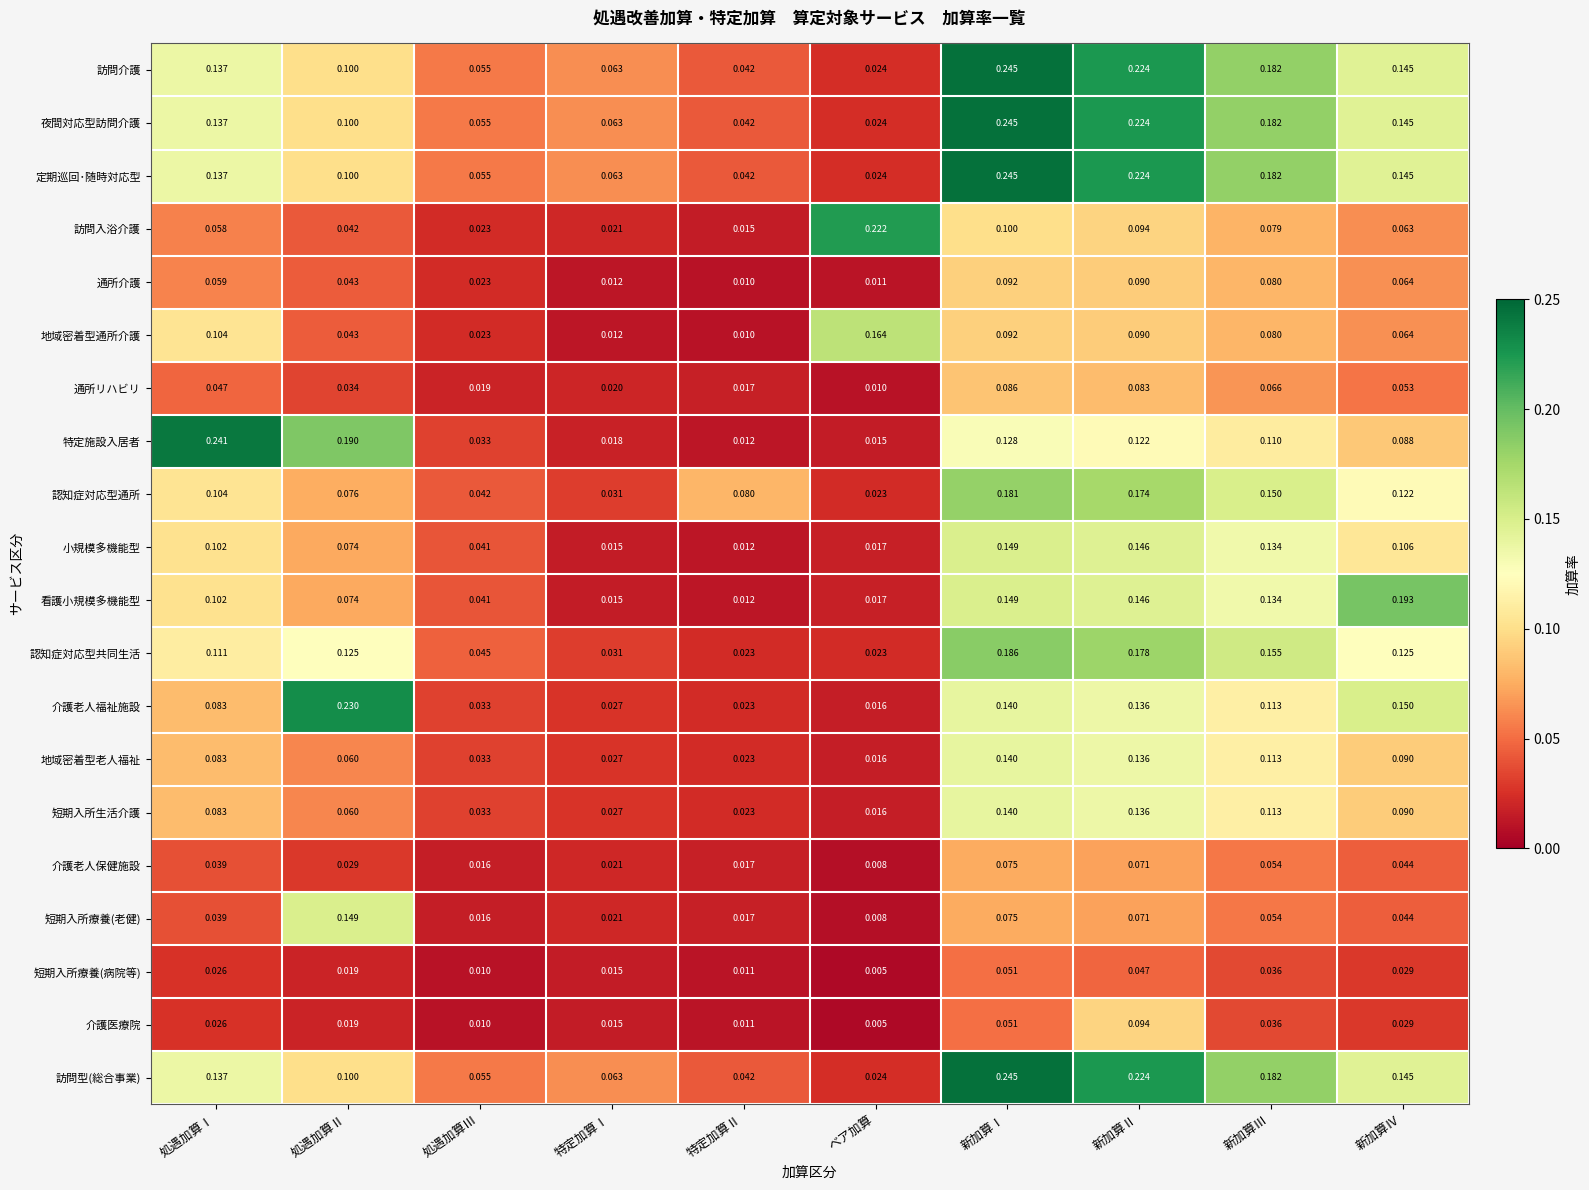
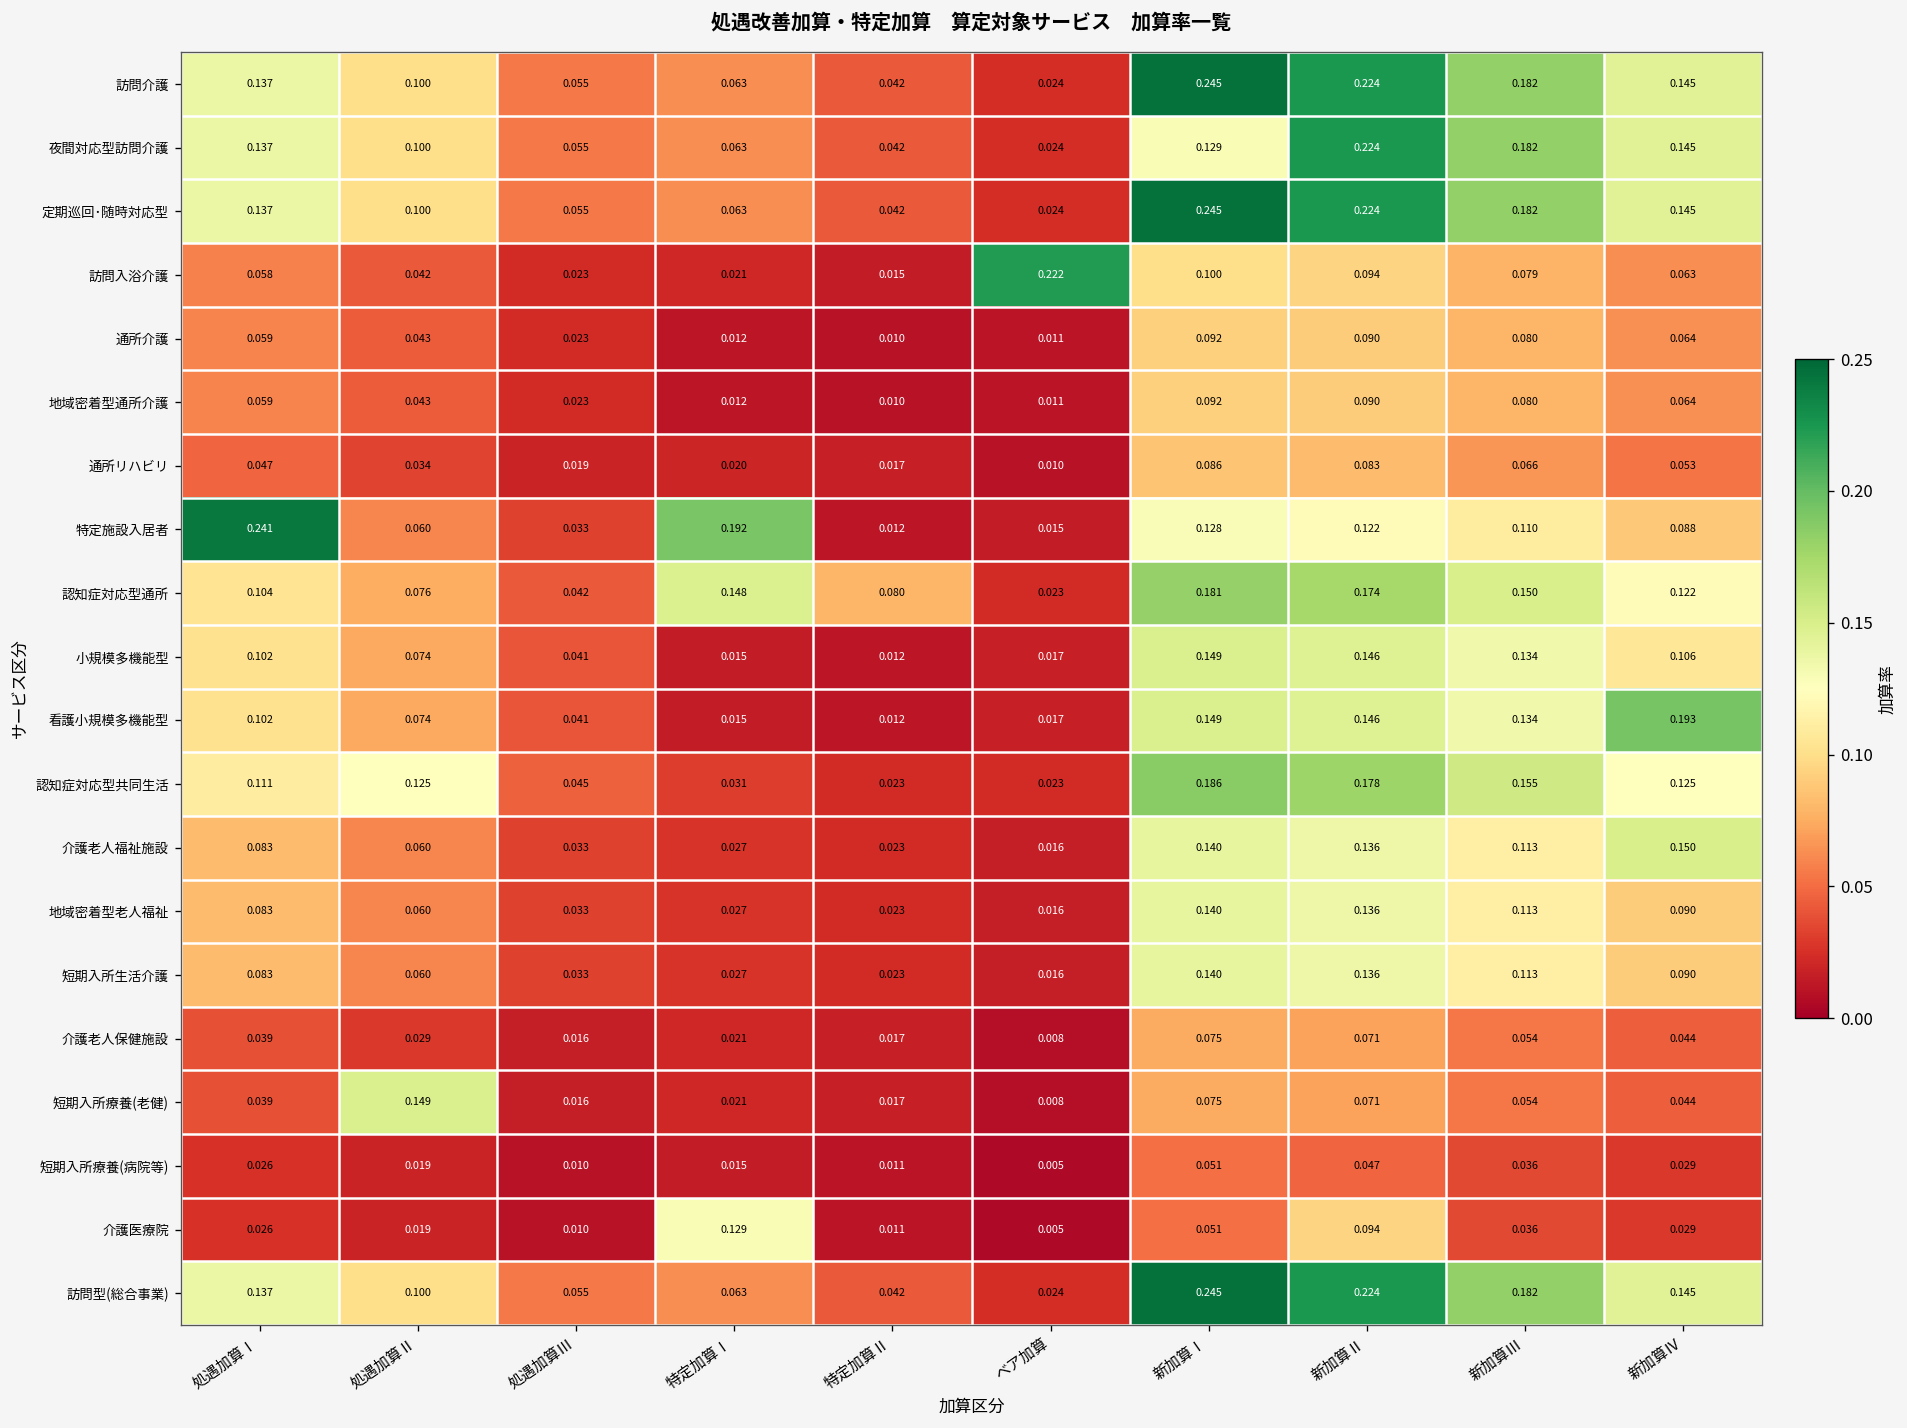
  {
    "訪問介護": {
      "処遇加算Ⅰ": 0.137,
      "処遇加算Ⅱ": 0.100,
      "処遇加算Ⅲ": 0.055,
      "特定加算Ⅰ": 0.063,
      "特定加算Ⅱ": 0.042,
      "ベア加算": 0.024,
      "新加算Ⅰ": 0.245,
      "新加算Ⅱ": 0.224,
      "新加算Ⅲ": 0.182,
      "新加算Ⅳ": 0.145
    },
    "夜間対応型訪問介護": {
      "処遇加算Ⅰ": 0.137,
      "処遇加算Ⅱ": 0.100,
      "処遇加算Ⅲ": 0.055,
      "特定加算Ⅰ": 0.063,
      "特定加算Ⅱ": 0.042,
      "ベア加算": 0.024,
-     "新加算Ⅰ": 0.245,
+     "新加算Ⅰ": 0.129,
      "新加算Ⅱ": 0.224,
      "新加算Ⅲ": 0.182,
      "新加算Ⅳ": 0.145
    },
    "定期巡回･随時対応型": {
      "処遇加算Ⅰ": 0.137,
      "処遇加算Ⅱ": 0.100,
      "処遇加算Ⅲ": 0.055,
      "特定加算Ⅰ": 0.063,
      "特定加算Ⅱ": 0.042,
      "ベア加算": 0.024,
      "新加算Ⅰ": 0.245,
      "新加算Ⅱ": 0.224,
      "新加算Ⅲ": 0.182,
      "新加算Ⅳ": 0.145
    },
    "訪問入浴介護": {
      "処遇加算Ⅰ": 0.058,
      "処遇加算Ⅱ": 0.042,
      "処遇加算Ⅲ": 0.023,
      "特定加算Ⅰ": 0.021,
      "特定加算Ⅱ": 0.015,
      "ベア加算": 0.222,
      "新加算Ⅰ": 0.100,
      "新加算Ⅱ": 0.094,
      "新加算Ⅲ": 0.079,
      "新加算Ⅳ": 0.063
    },
    "通所介護": {
      "処遇加算Ⅰ": 0.059,
      "処遇加算Ⅱ": 0.043,
      "処遇加算Ⅲ": 0.023,
      "特定加算Ⅰ": 0.012,
      "特定加算Ⅱ": 0.010,
      "ベア加算": 0.011,
      "新加算Ⅰ": 0.092,
      "新加算Ⅱ": 0.090,
      "新加算Ⅲ": 0.080,
      "新加算Ⅳ": 0.064
    },
    "地域密着型通所介護": {
-     "処遇加算Ⅰ": 0.104,
+     "処遇加算Ⅰ": 0.059,
      "処遇加算Ⅱ": 0.043,
      "処遇加算Ⅲ": 0.023,
      "特定加算Ⅰ": 0.012,
      "特定加算Ⅱ": 0.010,
-     "ベア加算": 0.164,
+     "ベア加算": 0.011,
      "新加算Ⅰ": 0.092,
      "新加算Ⅱ": 0.090,
      "新加算Ⅲ": 0.080,
      "新加算Ⅳ": 0.064
    },
    "通所リハビリ": {
      "処遇加算Ⅰ": 0.047,
      "処遇加算Ⅱ": 0.034,
      "処遇加算Ⅲ": 0.019,
      "特定加算Ⅰ": 0.020,
      "特定加算Ⅱ": 0.017,
      "ベア加算": 0.010,
      "新加算Ⅰ": 0.086,
      "新加算Ⅱ": 0.083,
      "新加算Ⅲ": 0.066,
      "新加算Ⅳ": 0.053
    },
    "特定施設入居者": {
      "処遇加算Ⅰ": 0.241,
-     "処遇加算Ⅱ": 0.190,
+     "処遇加算Ⅱ": 0.060,
      "処遇加算Ⅲ": 0.033,
-     "特定加算Ⅰ": 0.018,
+     "特定加算Ⅰ": 0.192,
      "特定加算Ⅱ": 0.012,
      "ベア加算": 0.015,
      "新加算Ⅰ": 0.128,
      "新加算Ⅱ": 0.122,
      "新加算Ⅲ": 0.110,
      "新加算Ⅳ": 0.088
    },
    "認知症対応型通所": {
      "処遇加算Ⅰ": 0.104,
      "処遇加算Ⅱ": 0.076,
      "処遇加算Ⅲ": 0.042,
-     "特定加算Ⅰ": 0.031,
+     "特定加算Ⅰ": 0.148,
      "特定加算Ⅱ": 0.080,
      "ベア加算": 0.023,
      "新加算Ⅰ": 0.181,
      "新加算Ⅱ": 0.174,
      "新加算Ⅲ": 0.150,
      "新加算Ⅳ": 0.122
    },
    "小規模多機能型": {
      "処遇加算Ⅰ": 0.102,
      "処遇加算Ⅱ": 0.074,
      "処遇加算Ⅲ": 0.041,
      "特定加算Ⅰ": 0.015,
      "特定加算Ⅱ": 0.012,
      "ベア加算": 0.017,
      "新加算Ⅰ": 0.149,
      "新加算Ⅱ": 0.146,
      "新加算Ⅲ": 0.134,
      "新加算Ⅳ": 0.106
    },
    "看護小規模多機能型": {
      "処遇加算Ⅰ": 0.102,
      "処遇加算Ⅱ": 0.074,
      "処遇加算Ⅲ": 0.041,
      "特定加算Ⅰ": 0.015,
      "特定加算Ⅱ": 0.012,
      "ベア加算": 0.017,
      "新加算Ⅰ": 0.149,
      "新加算Ⅱ": 0.146,
      "新加算Ⅲ": 0.134,
      "新加算Ⅳ": 0.193
    },
    "認知症対応型共同生活": {
      "処遇加算Ⅰ": 0.111,
      "処遇加算Ⅱ": 0.125,
      "処遇加算Ⅲ": 0.045,
      "特定加算Ⅰ": 0.031,
      "特定加算Ⅱ": 0.023,
      "ベア加算": 0.023,
      "新加算Ⅰ": 0.186,
      "新加算Ⅱ": 0.178,
      "新加算Ⅲ": 0.155,
      "新加算Ⅳ": 0.125
    },
    "介護老人福祉施設": {
      "処遇加算Ⅰ": 0.083,
-     "処遇加算Ⅱ": 0.230,
+     "処遇加算Ⅱ": 0.060,
      "処遇加算Ⅲ": 0.033,
      "特定加算Ⅰ": 0.027,
      "特定加算Ⅱ": 0.023,
      "ベア加算": 0.016,
      "新加算Ⅰ": 0.140,
      "新加算Ⅱ": 0.136,
      "新加算Ⅲ": 0.113,
      "新加算Ⅳ": 0.150
    },
    "地域密着型老人福祉": {
      "処遇加算Ⅰ": 0.083,
      "処遇加算Ⅱ": 0.060,
      "処遇加算Ⅲ": 0.033,
      "特定加算Ⅰ": 0.027,
      "特定加算Ⅱ": 0.023,
      "ベア加算": 0.016,
      "新加算Ⅰ": 0.140,
      "新加算Ⅱ": 0.136,
      "新加算Ⅲ": 0.113,
      "新加算Ⅳ": 0.090
    },
    "短期入所生活介護": {
      "処遇加算Ⅰ": 0.083,
      "処遇加算Ⅱ": 0.060,
      "処遇加算Ⅲ": 0.033,
      "特定加算Ⅰ": 0.027,
      "特定加算Ⅱ": 0.023,
      "ベア加算": 0.016,
      "新加算Ⅰ": 0.140,
      "新加算Ⅱ": 0.136,
      "新加算Ⅲ": 0.113,
      "新加算Ⅳ": 0.090
    },
    "介護老人保健施設": {
      "処遇加算Ⅰ": 0.039,
      "処遇加算Ⅱ": 0.029,
      "処遇加算Ⅲ": 0.016,
      "特定加算Ⅰ": 0.021,
      "特定加算Ⅱ": 0.017,
      "ベア加算": 0.008,
      "新加算Ⅰ": 0.075,
      "新加算Ⅱ": 0.071,
      "新加算Ⅲ": 0.054,
      "新加算Ⅳ": 0.044
    },
    "短期入所療養(老健)": {
      "処遇加算Ⅰ": 0.039,
      "処遇加算Ⅱ": 0.149,
      "処遇加算Ⅲ": 0.016,
      "特定加算Ⅰ": 0.021,
      "特定加算Ⅱ": 0.017,
      "ベア加算": 0.008,
      "新加算Ⅰ": 0.075,
      "新加算Ⅱ": 0.071,
      "新加算Ⅲ": 0.054,
      "新加算Ⅳ": 0.044
    },
    "短期入所療養(病院等)": {
      "処遇加算Ⅰ": 0.026,
      "処遇加算Ⅱ": 0.019,
      "処遇加算Ⅲ": 0.010,
      "特定加算Ⅰ": 0.015,
      "特定加算Ⅱ": 0.011,
      "ベア加算": 0.005,
      "新加算Ⅰ": 0.051,
      "新加算Ⅱ": 0.047,
      "新加算Ⅲ": 0.036,
      "新加算Ⅳ": 0.029
    },
    "介護医療院": {
      "処遇加算Ⅰ": 0.026,
      "処遇加算Ⅱ": 0.019,
      "処遇加算Ⅲ": 0.010,
-     "特定加算Ⅰ": 0.015,
+     "特定加算Ⅰ": 0.129,
      "特定加算Ⅱ": 0.011,
      "ベア加算": 0.005,
      "新加算Ⅰ": 0.051,
      "新加算Ⅱ": 0.094,
      "新加算Ⅲ": 0.036,
      "新加算Ⅳ": 0.029
    },
    "訪問型(総合事業)": {
      "処遇加算Ⅰ": 0.137,
      "処遇加算Ⅱ": 0.100,
      "処遇加算Ⅲ": 0.055,
      "特定加算Ⅰ": 0.063,
      "特定加算Ⅱ": 0.042,
      "ベア加算": 0.024,
      "新加算Ⅰ": 0.245,
      "新加算Ⅱ": 0.224,
      "新加算Ⅲ": 0.182,
      "新加算Ⅳ": 0.145
    }
  }
